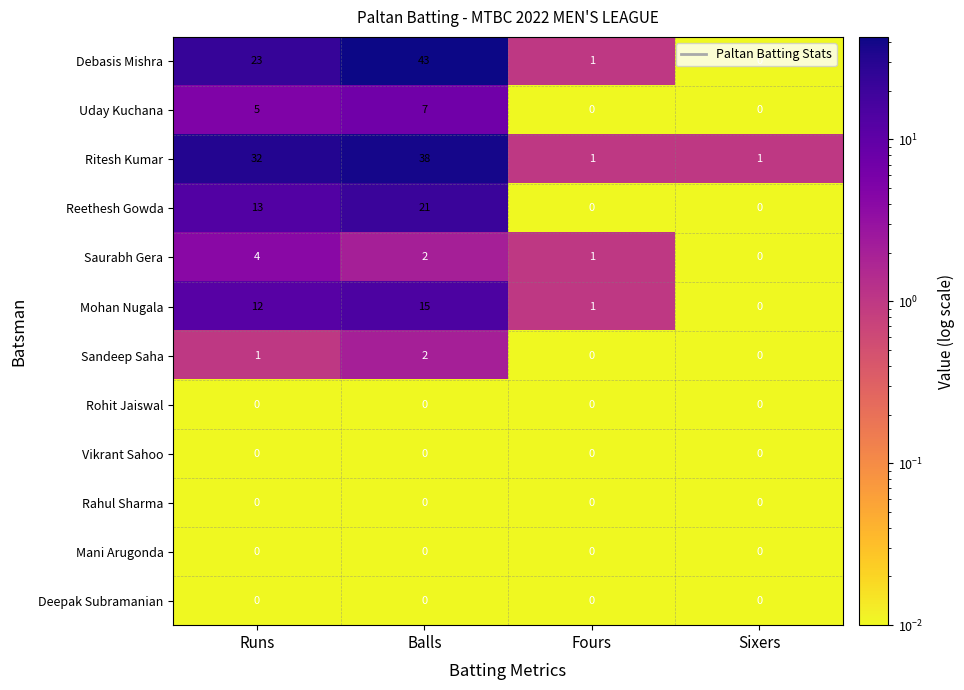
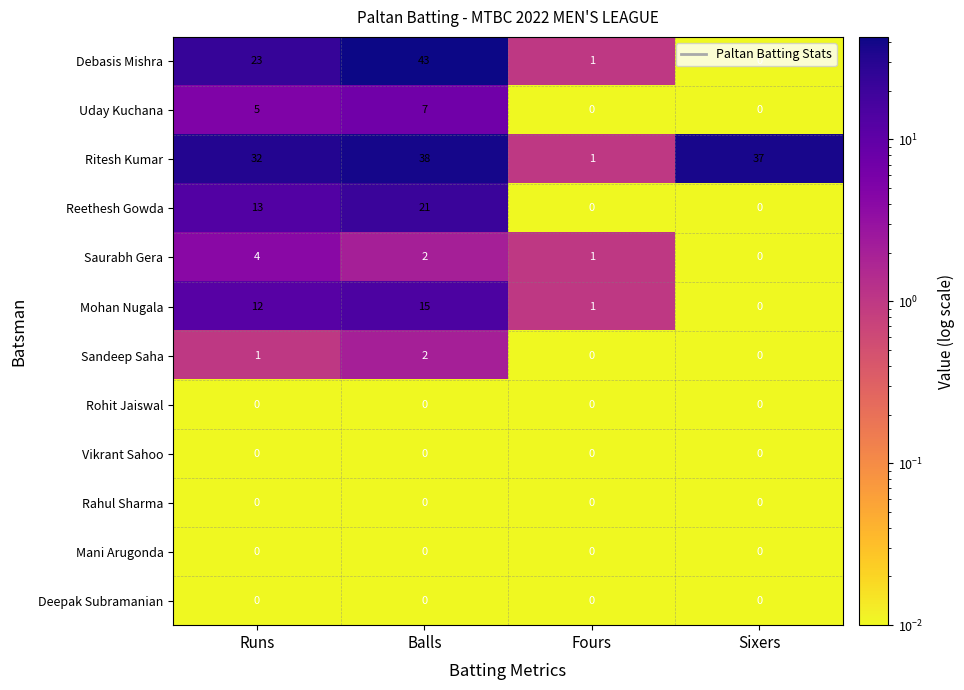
  {
    "Debasis Mishra": {
      "Runs": 23,
      "Balls": 43,
      "Fours": 1
    },
    "Uday Kuchana": {
      "Runs": 5,
      "Balls": 7,
      "Fours": 0,
      "Sixers": 0
    },
    "Ritesh Kumar": {
      "Runs": 32,
      "Balls": 38,
      "Fours": 1,
-     "Sixers": 1
+     "Sixers": 37
    },
    "Reethesh Gowda": {
      "Runs": 13,
      "Balls": 21,
      "Fours": 0,
      "Sixers": 0
    },
    "Saurabh Gera": {
      "Runs": 4,
      "Balls": 2,
      "Fours": 1,
      "Sixers": 0
    },
    "Mohan Nugala": {
      "Runs": 12,
      "Balls": 15,
      "Fours": 1,
      "Sixers": 0
    },
    "Sandeep Saha": {
      "Runs": 1,
      "Balls": 2,
      "Fours": 0,
      "Sixers": 0
    },
    "Rohit Jaiswal": {
      "Runs": 0,
      "Balls": 0,
      "Fours": 0,
      "Sixers": 0
    },
    "Vikrant Sahoo": {
      "Runs": 0,
      "Balls": 0,
      "Fours": 0,
      "Sixers": 0
    },
    "Rahul Sharma": {
      "Runs": 0,
      "Balls": 0,
      "Fours": 0,
      "Sixers": 0
    },
    "Mani Arugonda": {
      "Runs": 0,
      "Balls": 0,
      "Fours": 0,
      "Sixers": 0
    },
    "Deepak Subramanian": {
      "Runs": 0,
      "Balls": 0,
      "Fours": 0,
      "Sixers": 0
    }
  }
